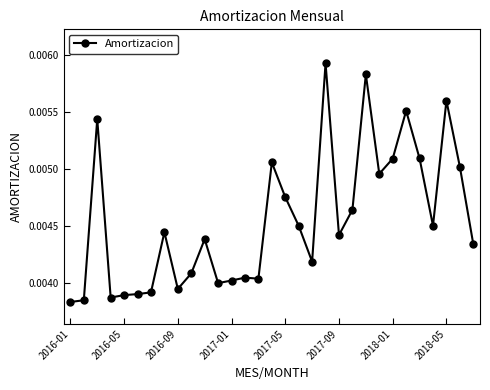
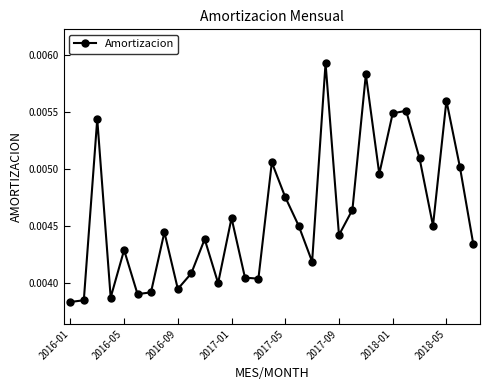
  {
    "2016-01": 0.00384,
-   "2016-05": 0.00390,
+   "2016-05": 0.00429,
    "2016-09": 0.00395,
-   "2017-01": 0.00403,
+   "2017-01": 0.00457,
    "2017-05": 0.00476,
    "2017-09": 0.00442,
-   "2018-01": 0.00509,
+   "2018-01": 0.00549,
    "2018-05": 0.00560
  }
